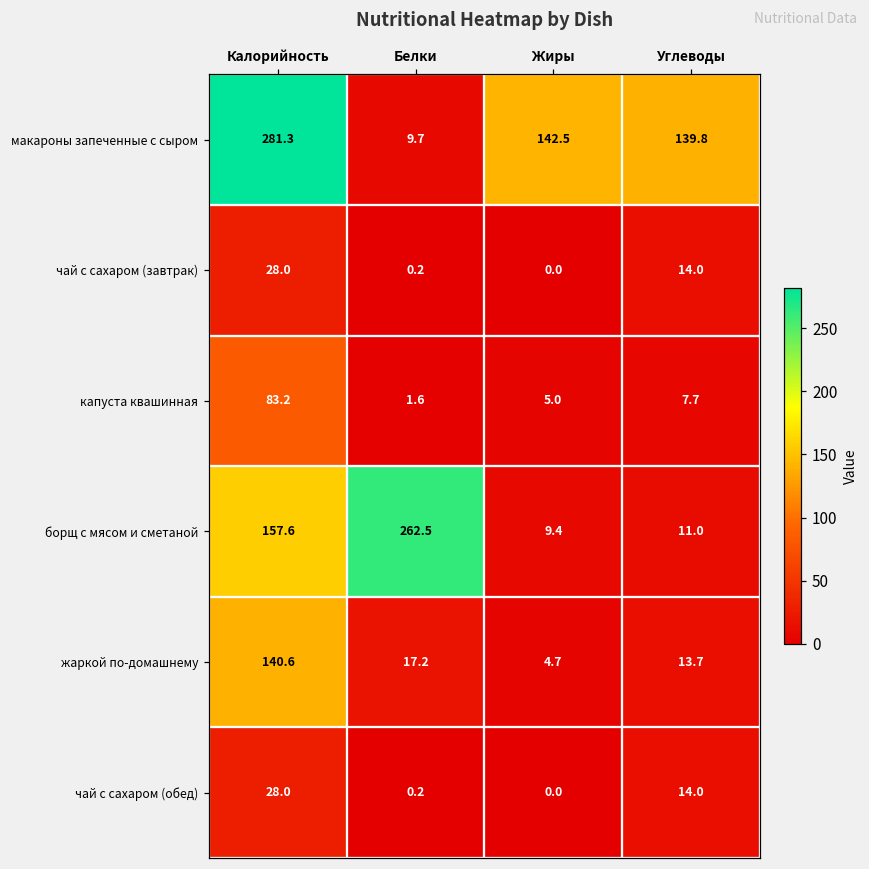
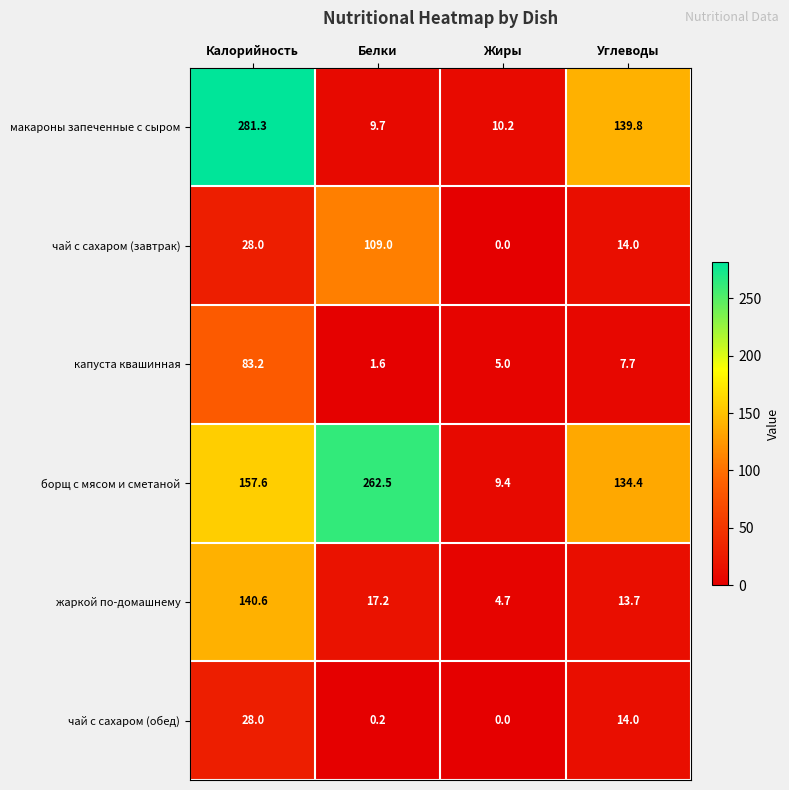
  {
    "макароны запеченные с сыром": {
      "Калорийность": 281.3,
      "Белки": 9.7,
-     "Жиры": 142.5,
+     "Жиры": 10.2,
      "Углеводы": 139.8
    },
    "чай с сахаром (завтрак)": {
      "Калорийность": 28.0,
-     "Белки": 0.2,
+     "Белки": 109.0,
      "Жиры": 0.0,
      "Углеводы": 14.0
    },
    "капуста квашинная": {
      "Калорийность": 83.2,
      "Белки": 1.6,
      "Жиры": 5.0,
      "Углеводы": 7.7
    },
    "борщ с мясом и сметаной": {
      "Калорийность": 157.6,
      "Белки": 262.5,
      "Жиры": 9.4,
-     "Углеводы": 11.0
+     "Углеводы": 134.4
    },
    "жаркой по-домашнему": {
      "Калорийность": 140.6,
      "Белки": 17.2,
      "Жиры": 4.7,
      "Углеводы": 13.7
    },
    "чай с сахаром (обед)": {
      "Калорийность": 28.0,
      "Белки": 0.2,
      "Жиры": 0.0,
      "Углеводы": 14.0
    }
  }
